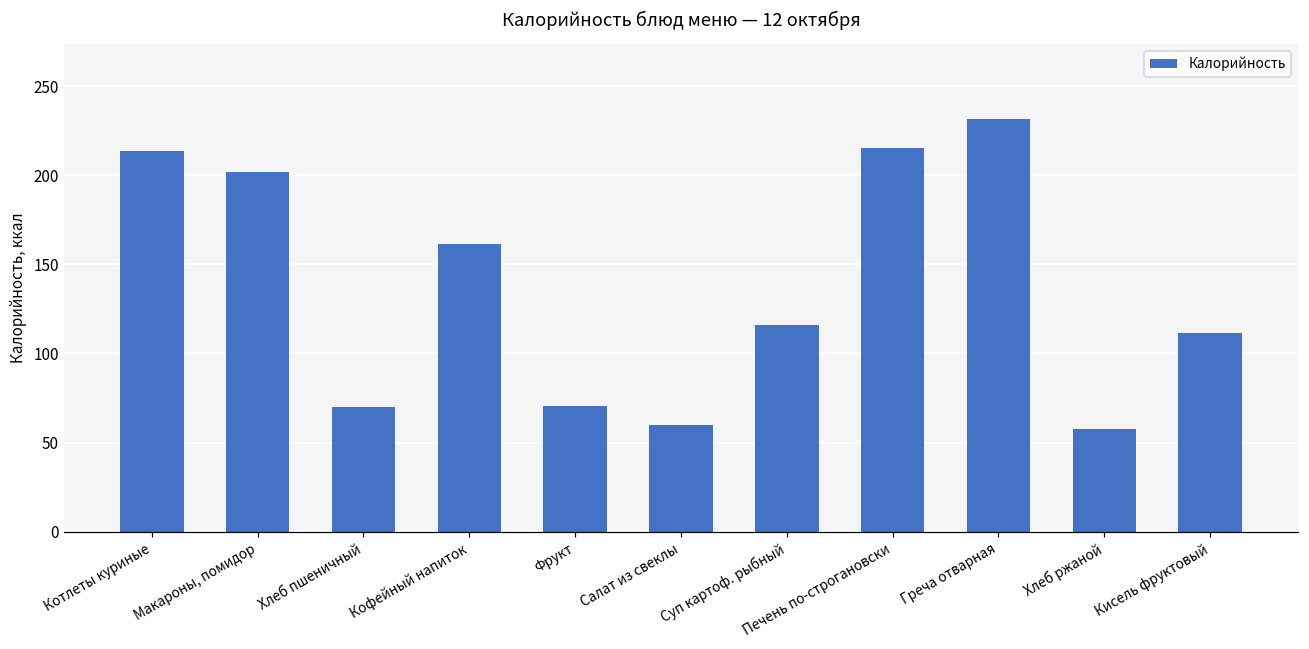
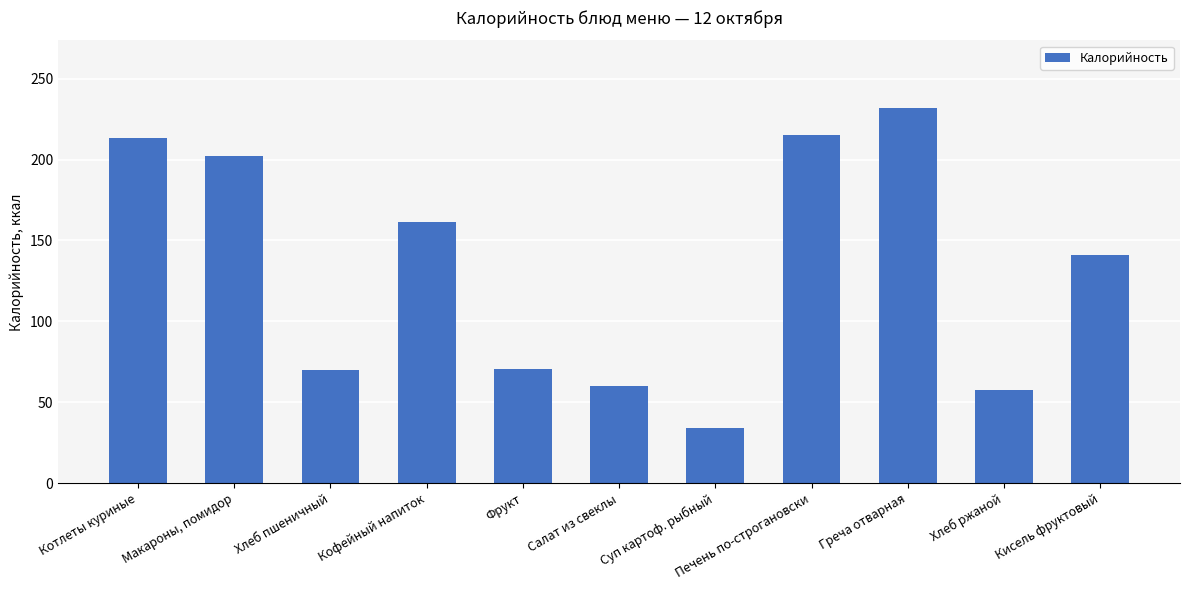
  {
    "Котлеты куриные": 213,
    "Макароны, помидор": 202,
    "Хлеб пшеничный": 70,
    "Кофейный напиток": 162,
    "Фрукт": 71,
    "Салат из свеклы": 60,
-   "Суп картоф. рыбный": 116,
+   "Суп картоф. рыбный": 34,
    "Печень по-строгановски": 215,
    "Греча отварная": 232,
    "Хлеб ржаной": 57,
-   "Кисель фруктовый": 111
+   "Кисель фруктовый": 141
  }
